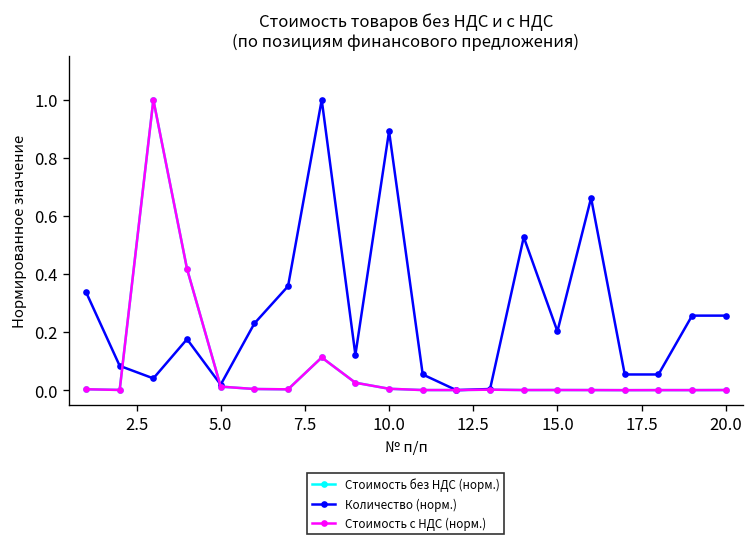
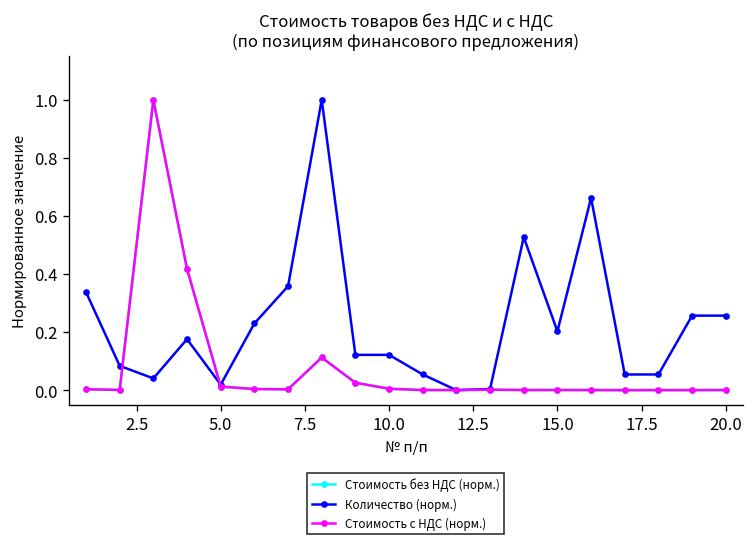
  {
    "Стоимость с НДС (норм.)": {
      "10.0": 0.00,
      "15.0": 0.00,
      "20.0": 0.00
    },
    "Количество (норм.)": {
-     "10.0": 0.89,
+     "10.0": 0.12,
      "15.0": 0.20,
      "20.0": 0.26
    }
  }
